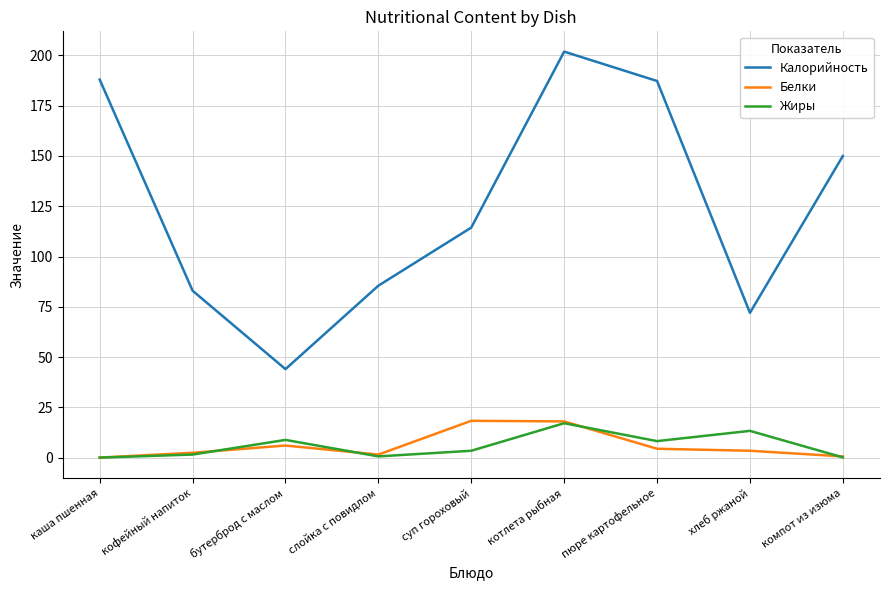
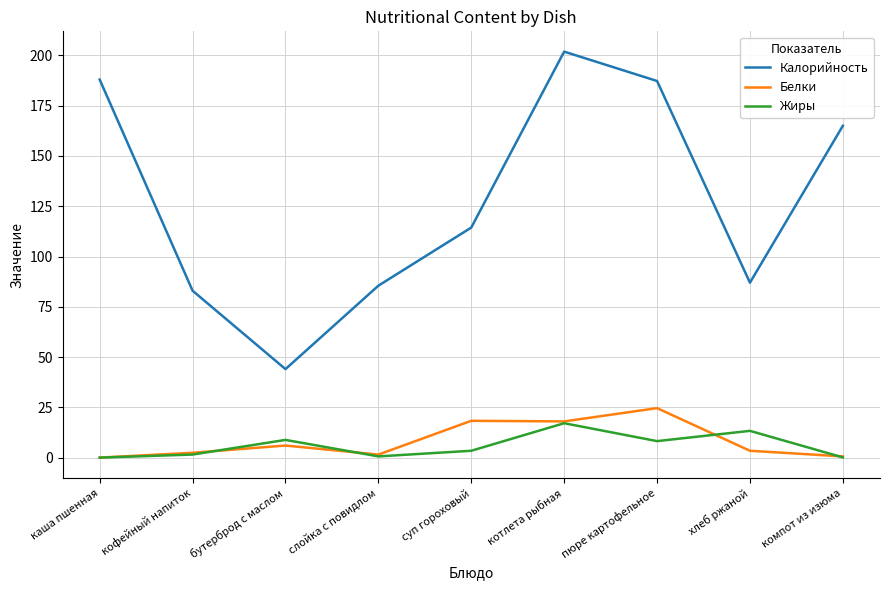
  {
    "Калорийность": {
      "каша пшенная": 188,
      "кофейный напиток": 83,
      "бутерброд с маслом": 44,
      "слойка с повидлом": 86,
      "суп гороховый": 114,
      "котлета рыбная": 202,
      "пюре картофельное": 187,
-     "хлеб ржаной": 72,
-     "компот из изюма": 150
+     "хлеб ржаной": 87,
+     "компот из изюма": 165
    },
    "Белки": {
      "бутерброд с маслом": 6,
      "суп гороховый": 18,
-     "пюре картофельное": 4,
+     "пюре картофельное": 25,
      "хлеб ржаной": 3
    },
    "Жиры": {
      "бутерброд с маслом": 9,
      "суп гороховый": 3,
      "пюре картофельное": 8,
      "хлеб ржаной": 13
    }
  }
